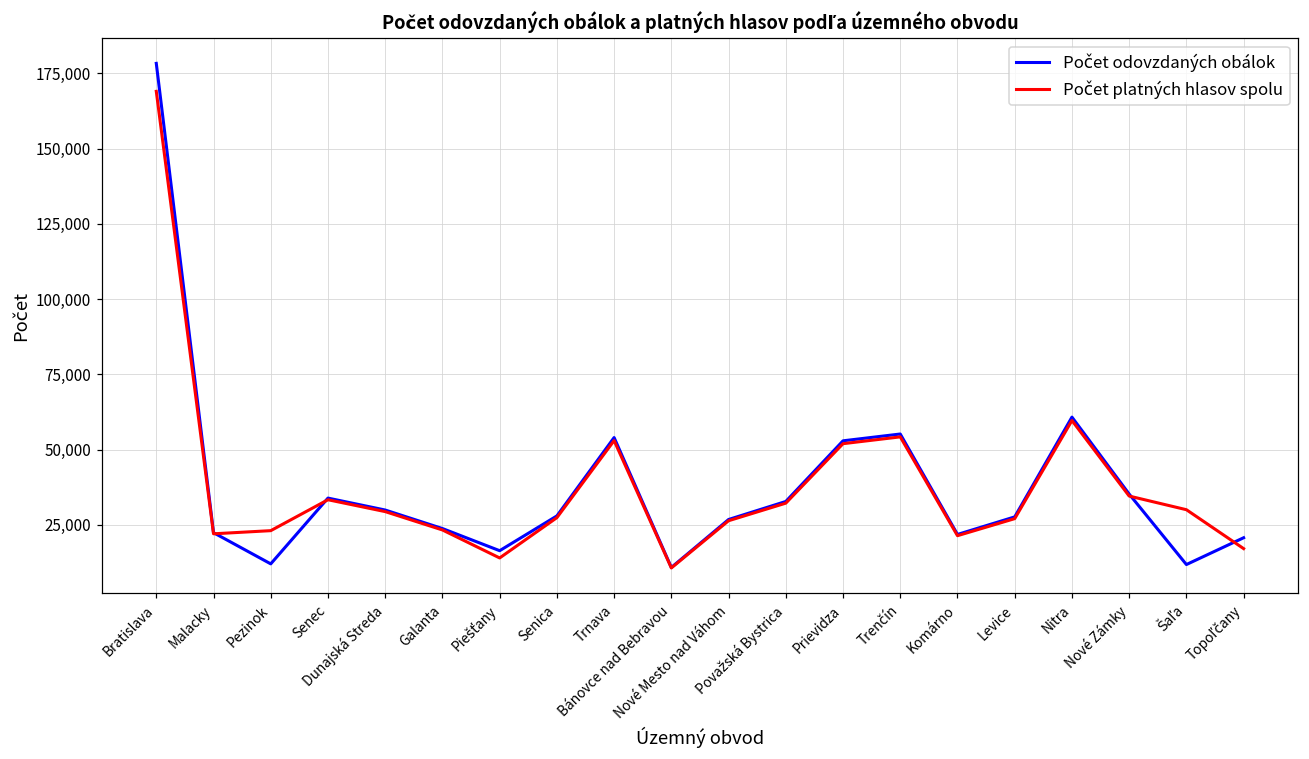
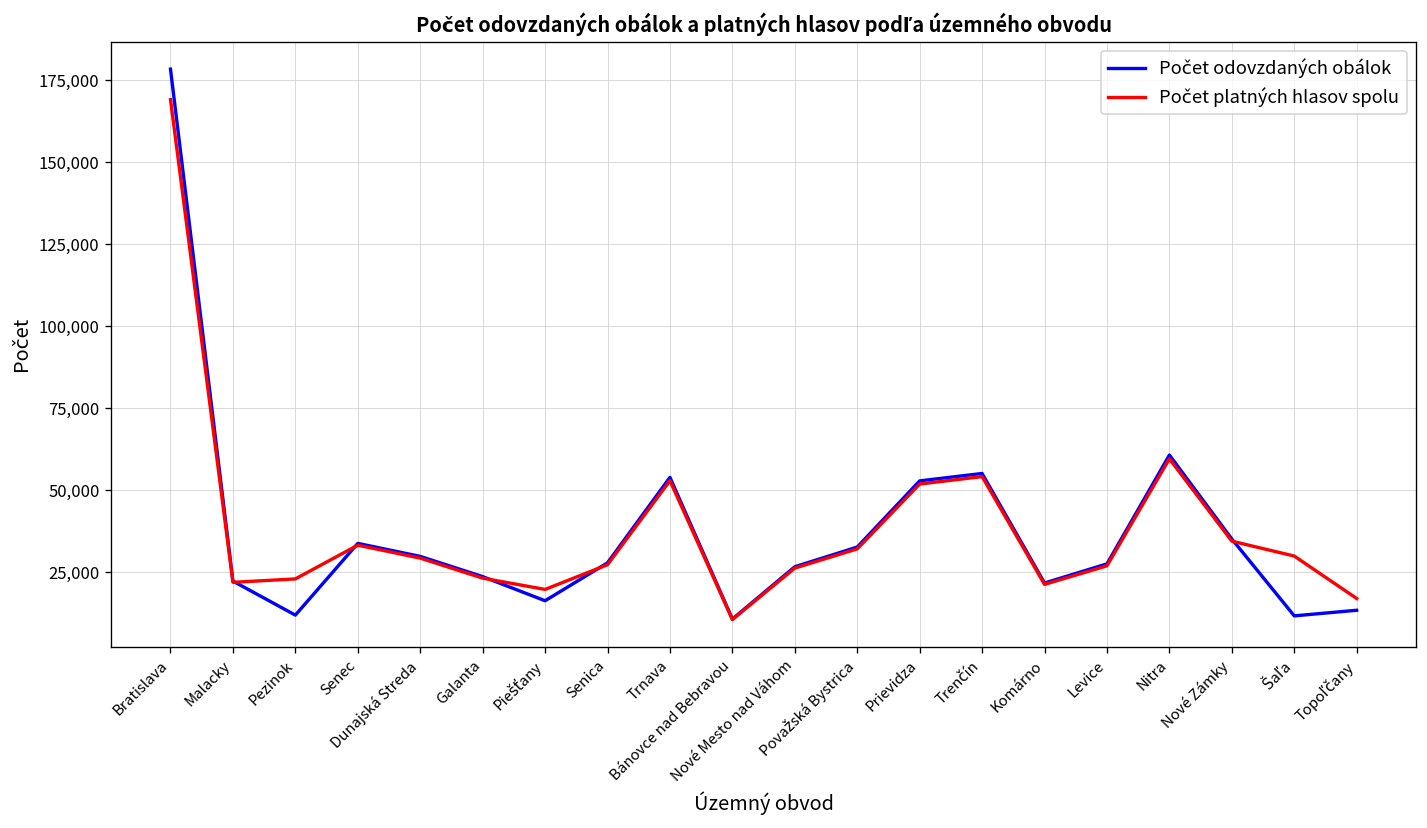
  {
    "Počet odovzdaných obálok": {
      "Bratislava": "178,000",
      "Pezinok": "12,000",
      "Piešťany": "16,000",
      "Trnava": "54,000",
      "Prievidza": "53,000",
      "Trenčín": "55,000",
      "Nitra": "61,000",
      "Šaľa": "12,000",
-     "Topoľčany": "21,000"
+     "Topoľčany": "13,000"
    },
    "Počet platných hlasov spolu": {
      "Bratislava": "169,000",
      "Pezinok": "23,000",
-     "Piešťany": "14,000",
+     "Piešťany": "20,000",
      "Trnava": "53,000",
      "Prievidza": "52,000",
      "Trenčín": "54,000",
      "Nitra": "60,000",
      "Šaľa": "30,000",
      "Topoľčany": "17,000"
    }
  }
